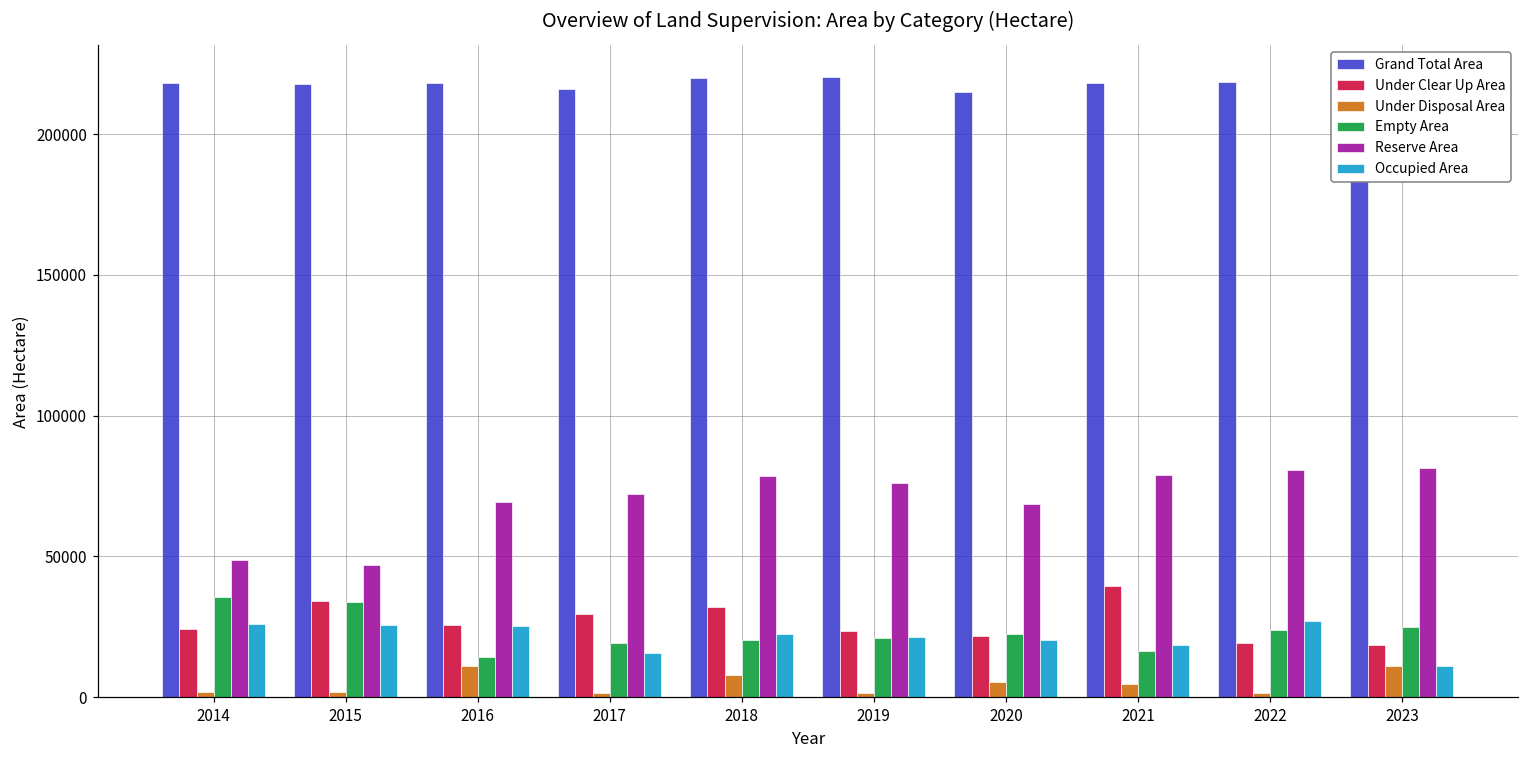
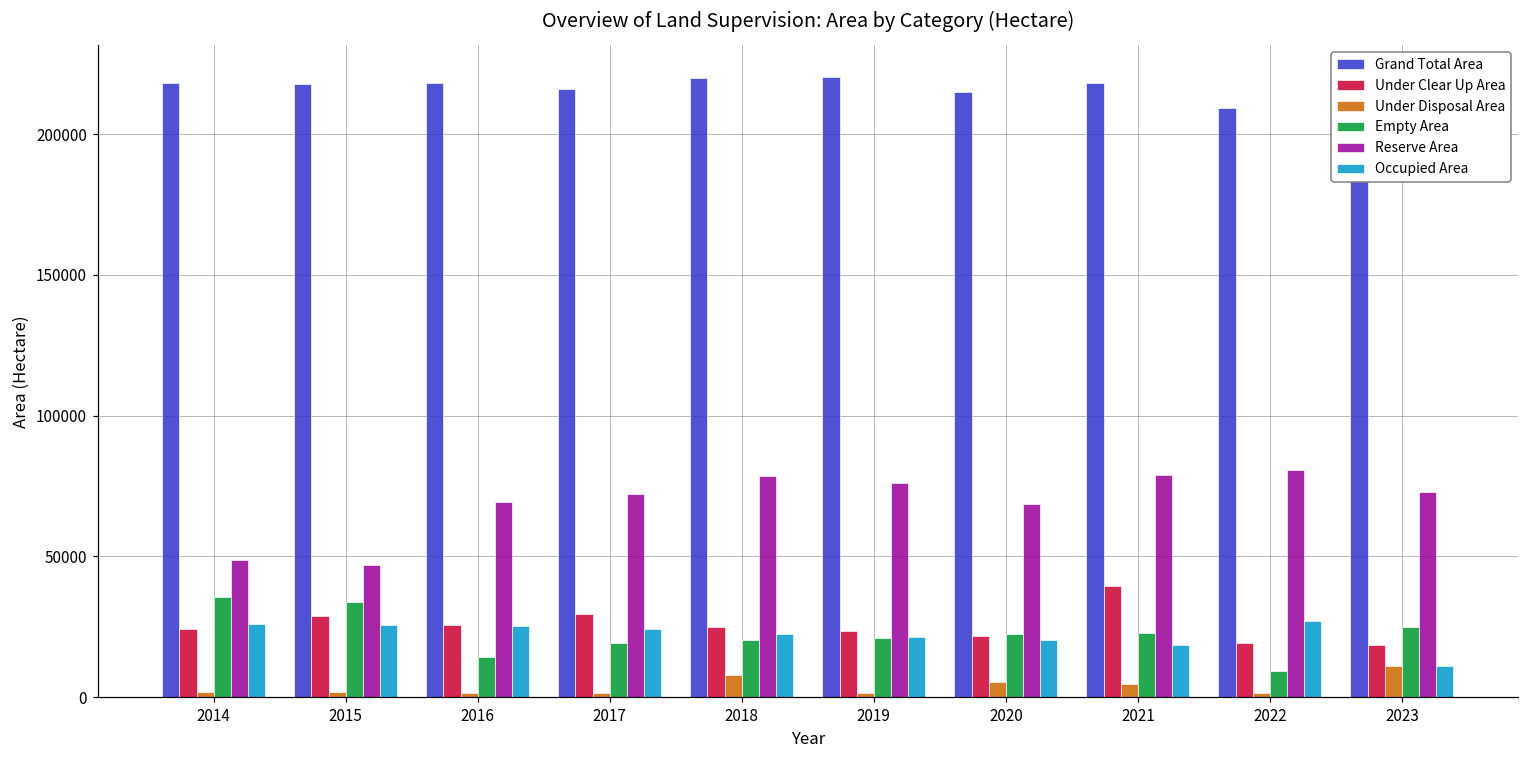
  {
    "Grand Total Area": {
      "2014": 218000,
      "2015": 218000,
      "2016": 218000,
      "2017": 216000,
      "2018": 220000,
      "2019": 220000,
      "2020": 215000,
      "2021": 218000,
-     "2022": 218000
+     "2022": 209000
    },
    "Under Clear Up Area": {
      "2014": 24000,
-     "2015": 34000,
+     "2015": 29000,
      "2016": 26000,
      "2017": 29000,
-     "2018": 32000,
+     "2018": 25000,
      "2019": 23000,
      "2020": 22000,
      "2021": 40000,
      "2022": 19000,
      "2023": 19000
    },
    "Under Disposal Area": {
      "2014": 2000,
      "2015": 2000,
-     "2016": 11000,
+     "2016": 2000,
      "2017": 1000,
      "2018": 8000,
      "2019": 1000,
      "2020": 5000,
      "2021": 5000,
      "2022": 1000,
      "2023": 11000
    },
    "Empty Area": {
      "2014": 36000,
      "2015": 34000,
      "2016": 14000,
      "2017": 19000,
      "2018": 20000,
      "2019": 21000,
      "2020": 23000,
-     "2021": 16000,
-     "2022": 24000,
+     "2021": 23000,
+     "2022": 9000,
      "2023": 25000
    },
    "Reserve Area": {
      "2014": 49000,
      "2015": 47000,
      "2016": 69000,
      "2017": 72000,
      "2018": 78000,
      "2019": 76000,
      "2020": 69000,
      "2021": 79000,
      "2022": 81000,
-     "2023": 81000
+     "2023": 73000
    },
    "Occupied Area": {
      "2014": 26000,
      "2015": 26000,
      "2016": 25000,
-     "2017": 16000,
+     "2017": 24000,
      "2018": 23000,
      "2019": 21000,
      "2020": 20000,
      "2021": 18000,
      "2022": 27000,
      "2023": 11000
    }
  }
